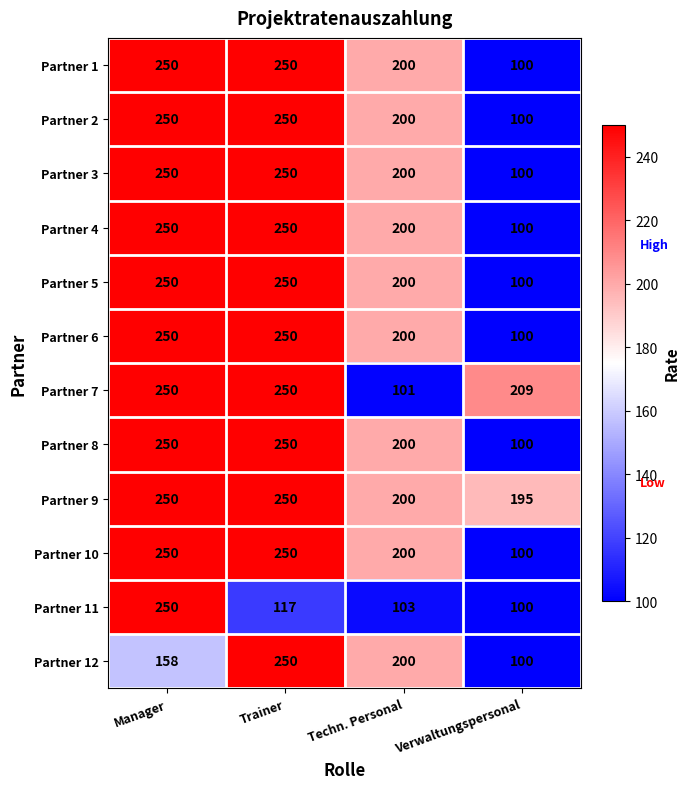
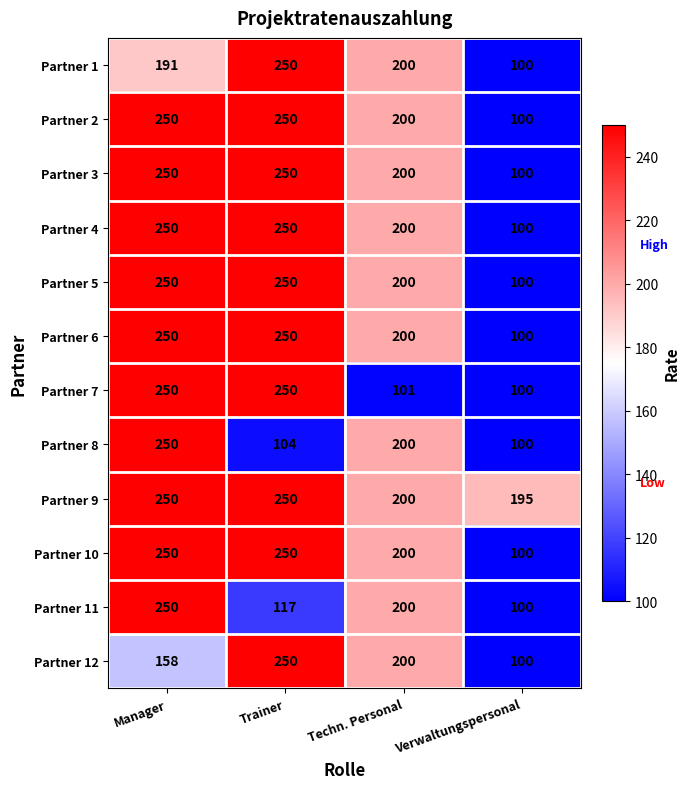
  {
    "Partner 1": {
-     "Manager": 250,
+     "Manager": 191,
      "Trainer": 250,
      "Techn. Personal": 200,
      "Verwaltungspersonal": 100
    },
    "Partner 2": {
      "Manager": 250,
      "Trainer": 250,
      "Techn. Personal": 200,
      "Verwaltungspersonal": 100
    },
    "Partner 3": {
      "Manager": 250,
      "Trainer": 250,
      "Techn. Personal": 200,
      "Verwaltungspersonal": 100
    },
    "Partner 4": {
      "Manager": 250,
      "Trainer": 250,
      "Techn. Personal": 200,
      "Verwaltungspersonal": 100
    },
    "Partner 5": {
      "Manager": 250,
      "Trainer": 250,
      "Techn. Personal": 200,
      "Verwaltungspersonal": 100
    },
    "Partner 6": {
      "Manager": 250,
      "Trainer": 250,
      "Techn. Personal": 200,
      "Verwaltungspersonal": 100
    },
    "Partner 7": {
      "Manager": 250,
      "Trainer": 250,
      "Techn. Personal": 101,
-     "Verwaltungspersonal": 209
+     "Verwaltungspersonal": 100
    },
    "Partner 8": {
      "Manager": 250,
-     "Trainer": 250,
+     "Trainer": 104,
      "Techn. Personal": 200,
      "Verwaltungspersonal": 100
    },
    "Partner 9": {
      "Manager": 250,
      "Trainer": 250,
      "Techn. Personal": 200,
      "Verwaltungspersonal": 195
    },
    "Partner 10": {
      "Manager": 250,
      "Trainer": 250,
      "Techn. Personal": 200,
      "Verwaltungspersonal": 100
    },
    "Partner 11": {
      "Manager": 250,
      "Trainer": 117,
-     "Techn. Personal": 103,
+     "Techn. Personal": 200,
      "Verwaltungspersonal": 100
    },
    "Partner 12": {
      "Manager": 158,
      "Trainer": 250,
      "Techn. Personal": 200,
      "Verwaltungspersonal": 100
    }
  }
